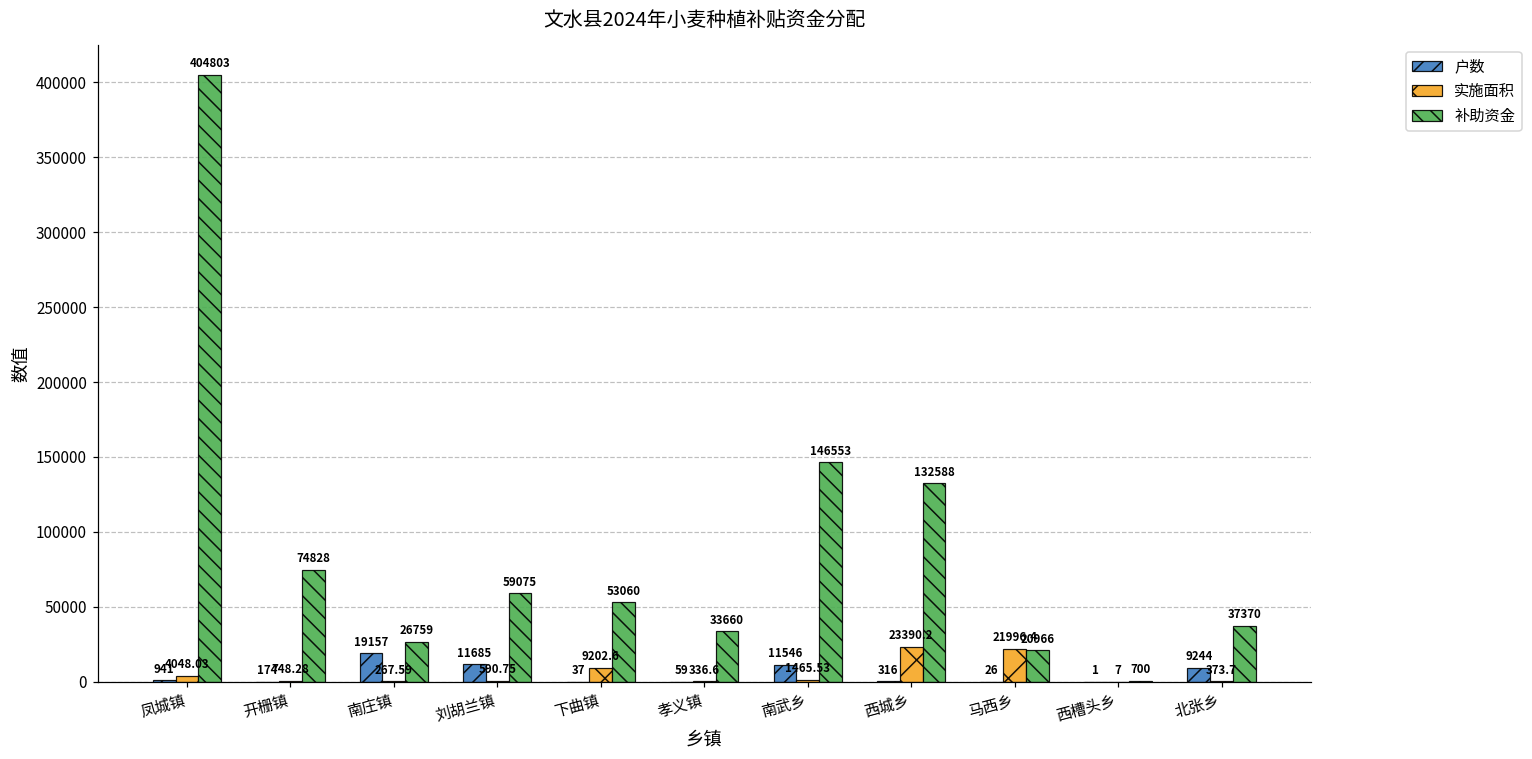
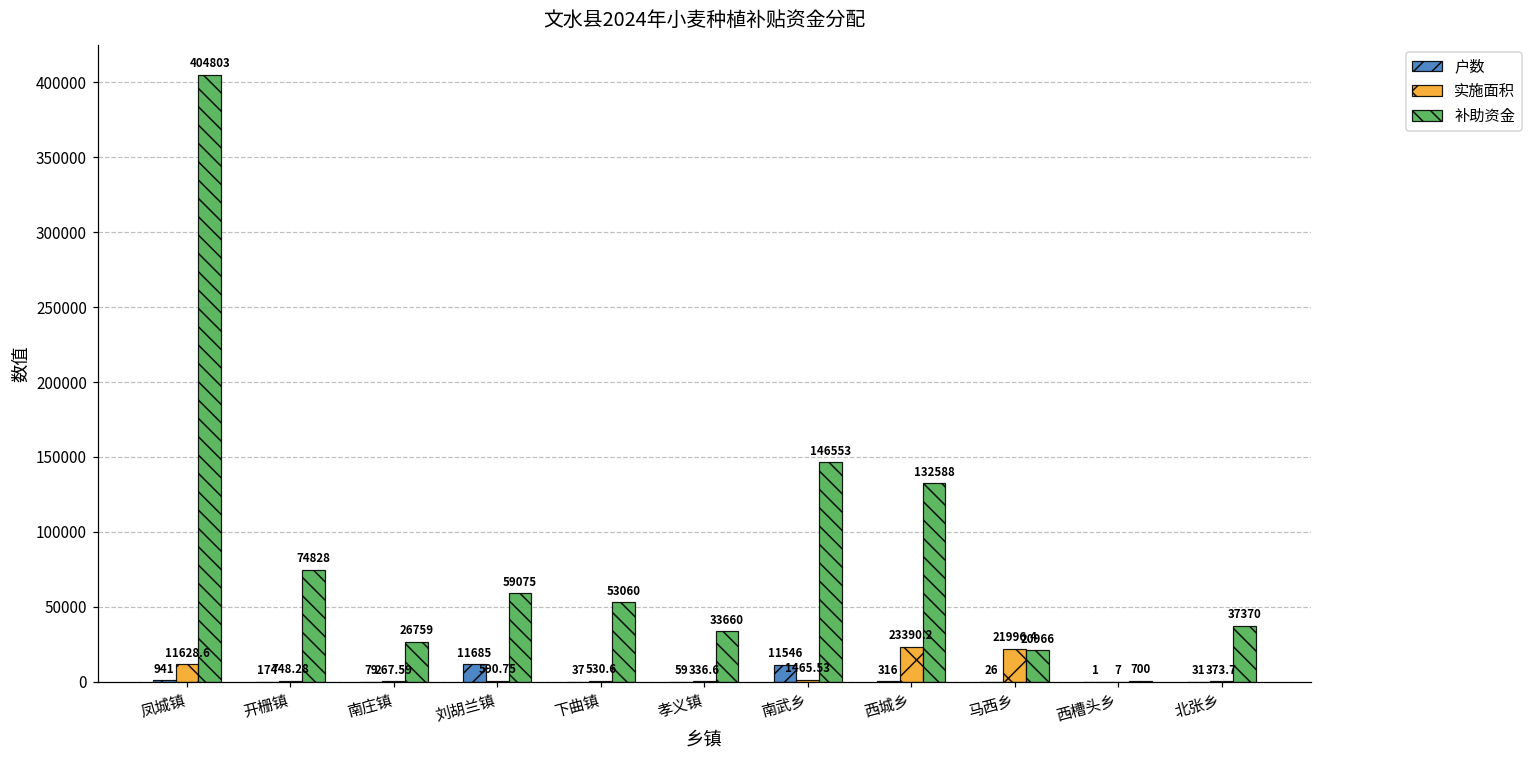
  {
    "户数": {
      "凤城镇": 941,
-     "南庄镇": 19157,
+     "南庄镇": 79,
      "刘胡兰镇": 11685,
      "下曲镇": 37,
      "孝义镇": 59,
      "南武乡": 11546,
      "西城乡": 316,
      "马西乡": 26,
      "西槽头乡": 1,
-     "北张乡": 9244
+     "北张乡": 31
    },
    "实施面积": {
-     "凤城镇": 4048.03,
+     "凤城镇": 11628.6,
      "开栅镇": 748.28,
      "南庄镇": 267.59,
      "刘胡兰镇": 590.75,
-     "下曲镇": 9202.6,
+     "下曲镇": 530.6,
      "孝义镇": 336.6,
      "南武乡": 1465.53,
      "西城乡": 23390.2,
      "西槽头乡": 7,
      "北张乡": 373.7
    },
    "补助资金": {
      "凤城镇": 404803,
      "开栅镇": 74828,
      "南庄镇": 26759,
      "刘胡兰镇": 59075,
      "下曲镇": 53060,
      "孝义镇": 33660,
      "南武乡": 146553,
      "西城乡": 132588,
      "西槽头乡": 700,
      "北张乡": 37370
    }
  }
